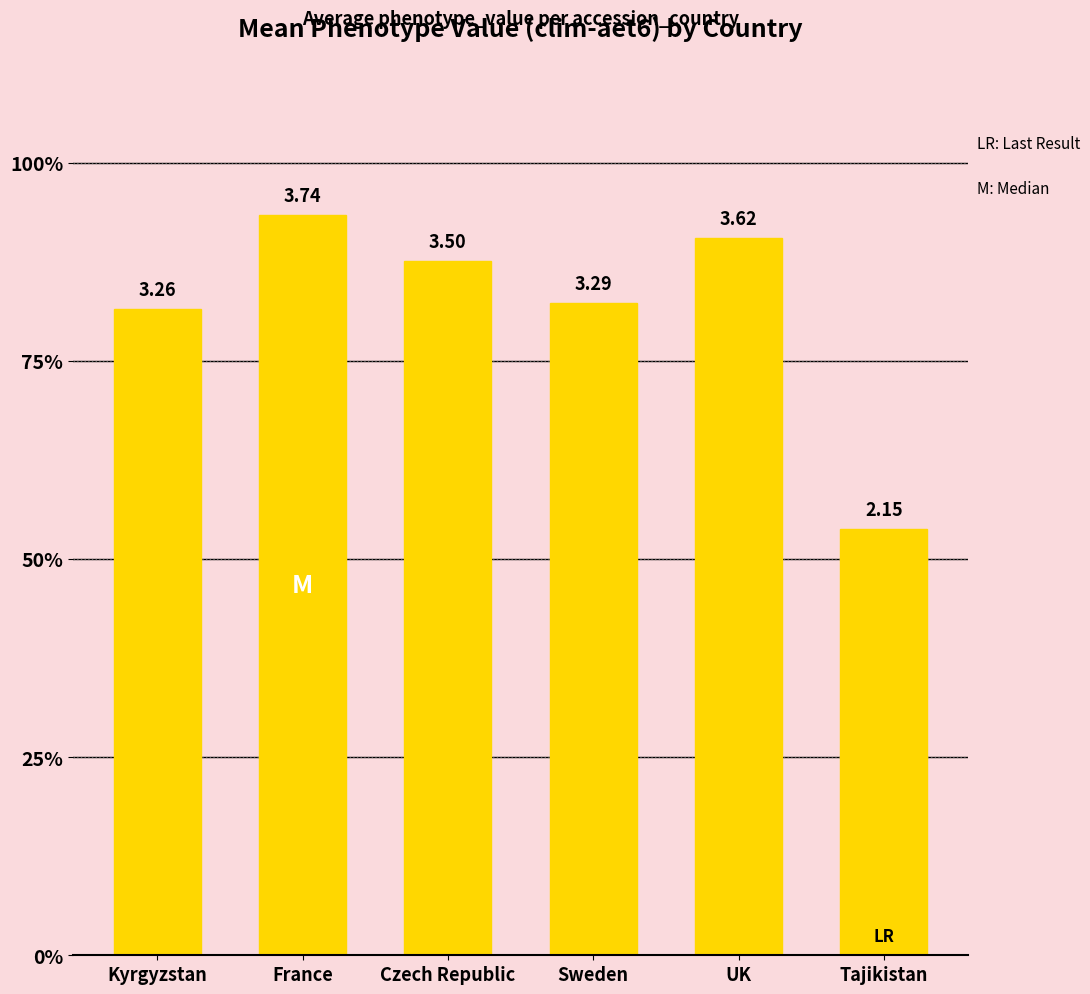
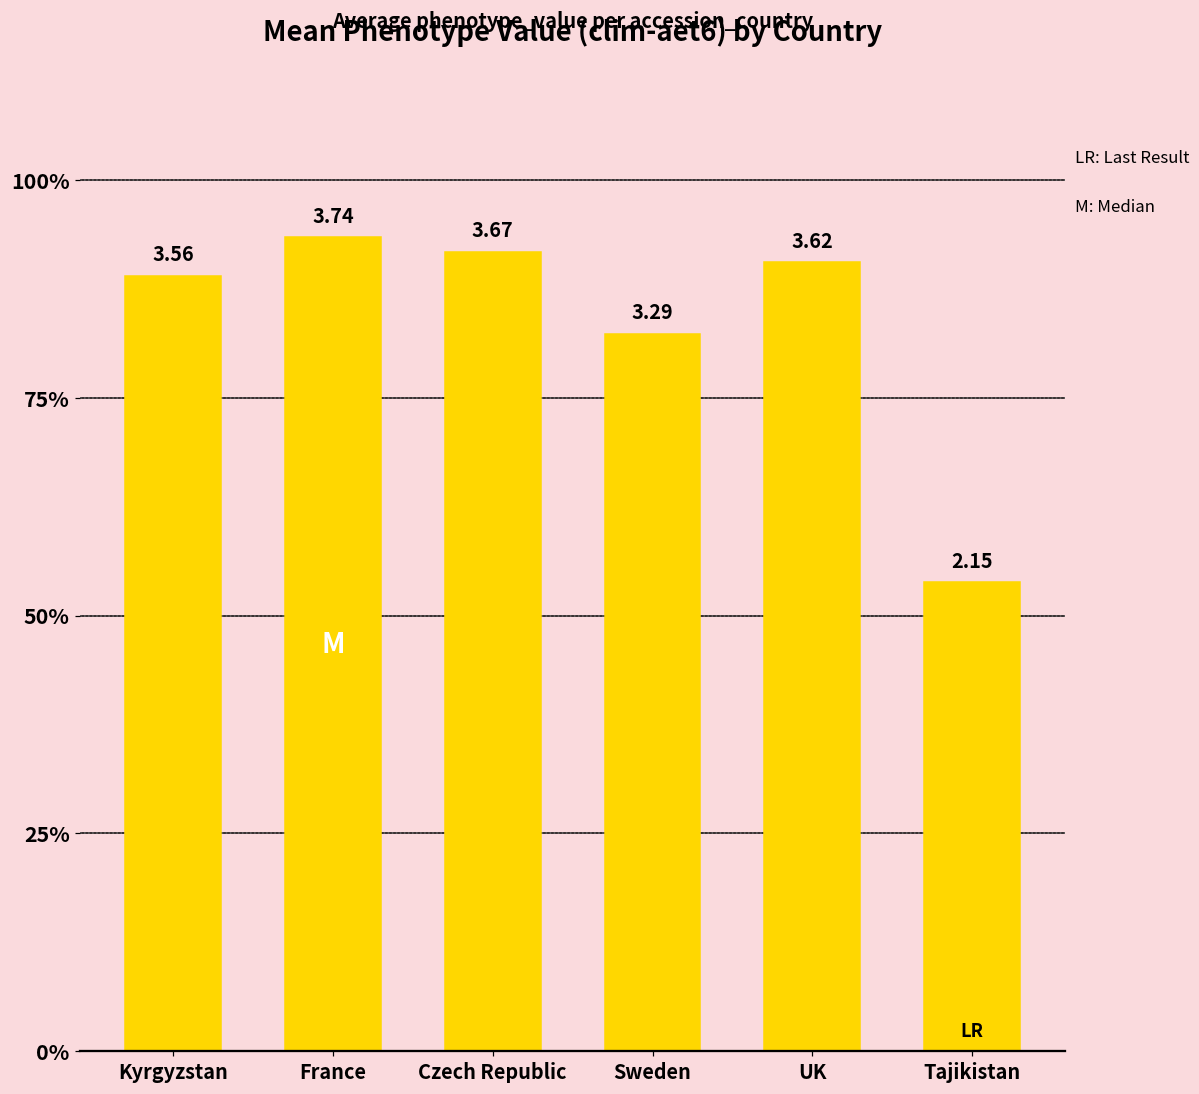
  {
-   "Kyrgyzstan": 3.26,
+   "Kyrgyzstan": 3.56,
    "France": 3.74,
-   "Czech Republic": 3.50,
+   "Czech Republic": 3.67,
    "Sweden": 3.29,
    "UK": 3.62,
    "Tajikistan": 2.15
  }
